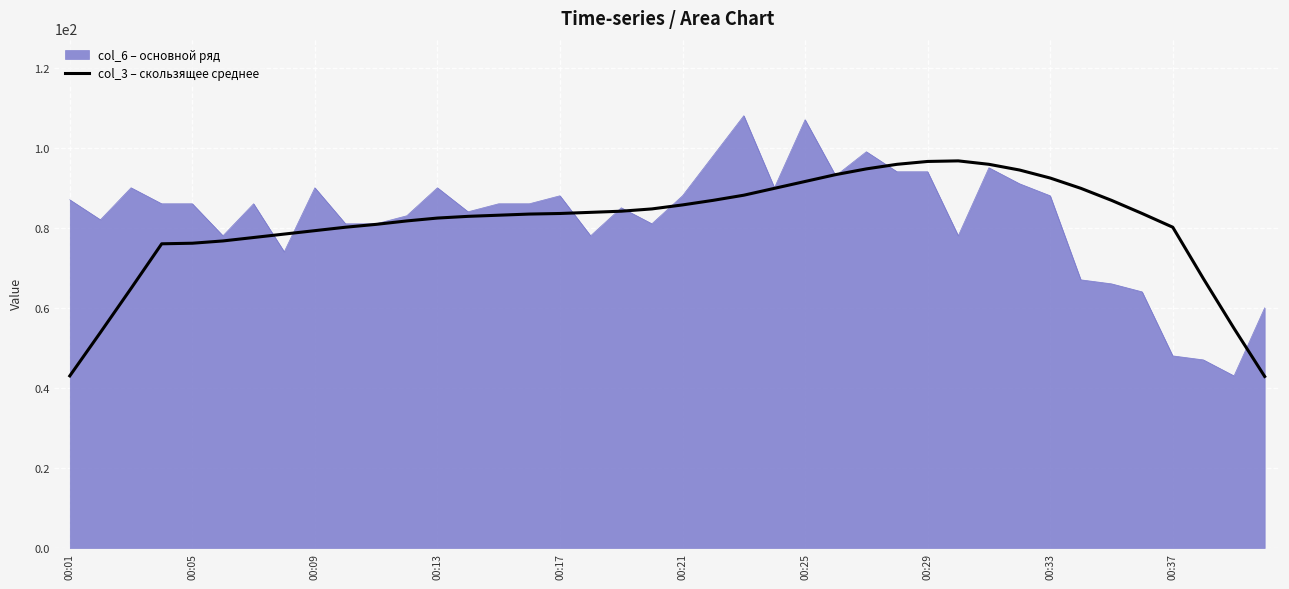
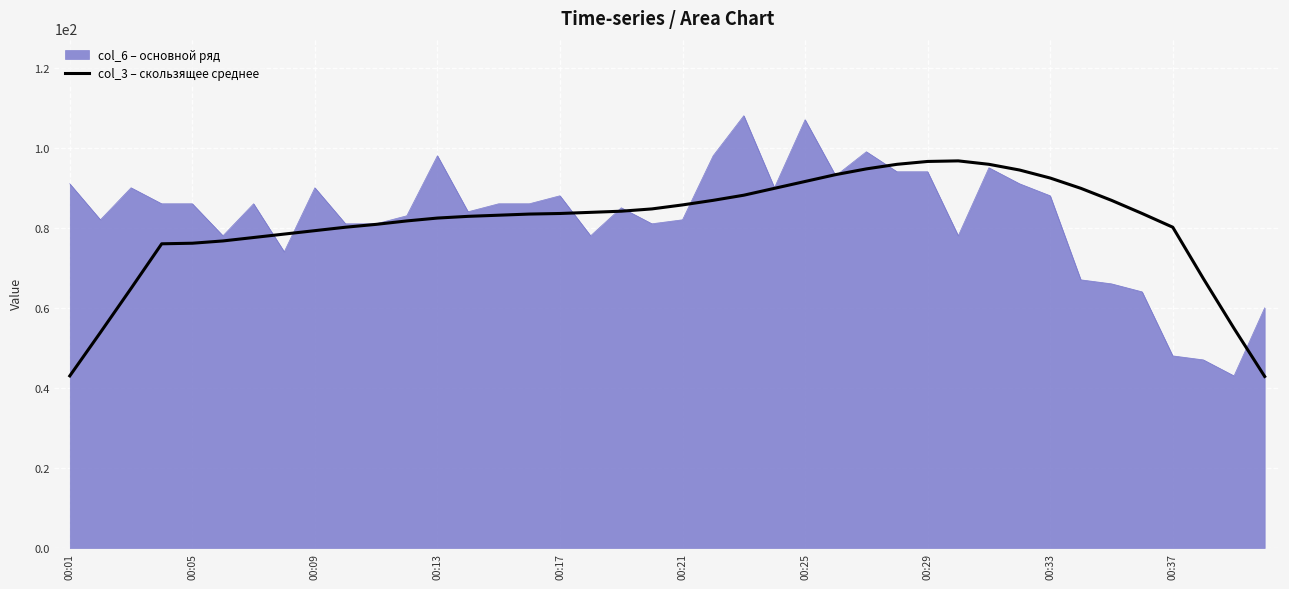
  {
    "col_6 – основной ряд": {
-     "00:01": 87,
+     "00:01": 91,
      "00:05": 86,
      "00:09": 90,
-     "00:13": 90,
+     "00:13": 98,
      "00:17": 88,
-     "00:21": 88,
+     "00:21": 82,
      "00:25": 107,
      "00:29": 94,
      "00:33": 88,
      "00:37": 48
    },
    "col_3 – скользящее среднее": {
      "00:01": 43,
      "00:05": 76,
      "00:09": 79,
      "00:13": 82,
      "00:17": 84,
      "00:21": 86,
      "00:25": 92,
      "00:29": 97,
      "00:33": 92,
      "00:37": 80
    }
  }
